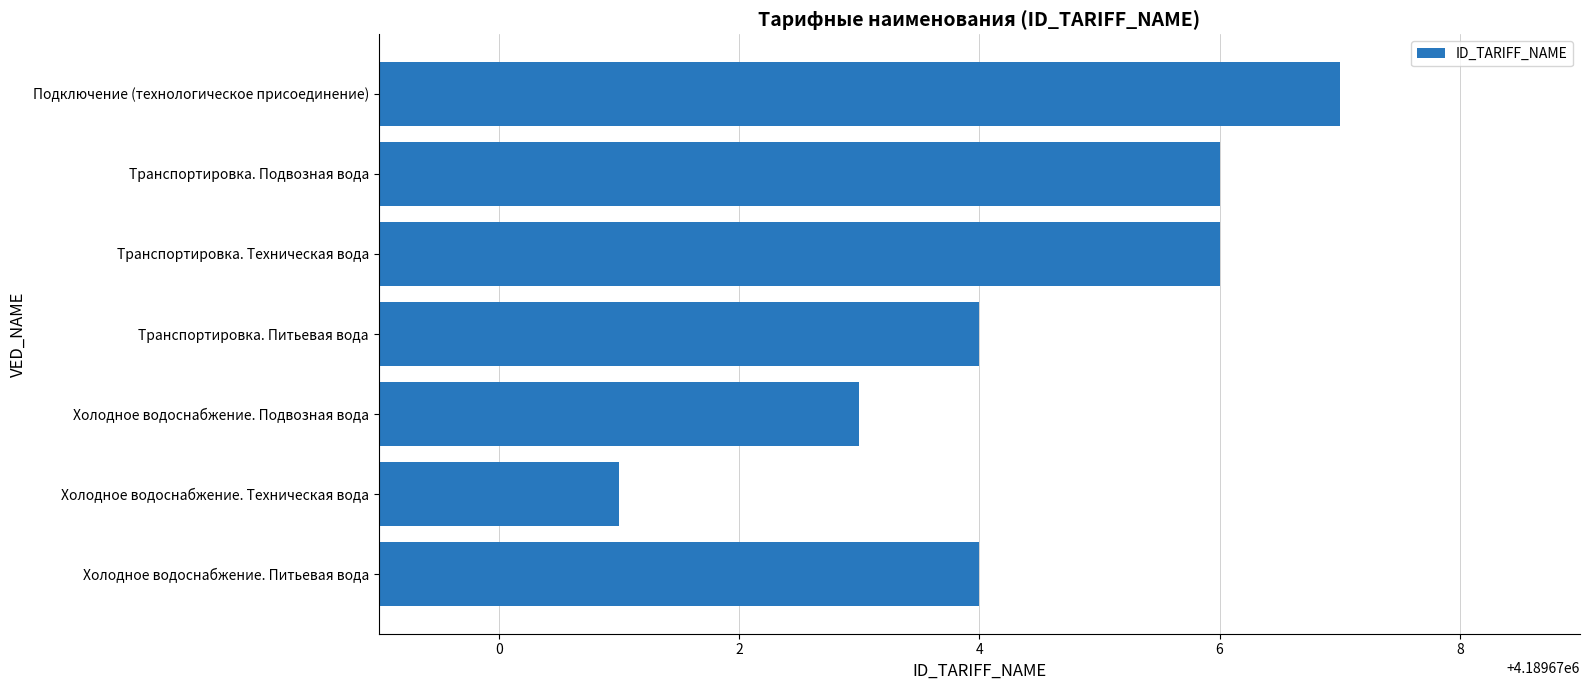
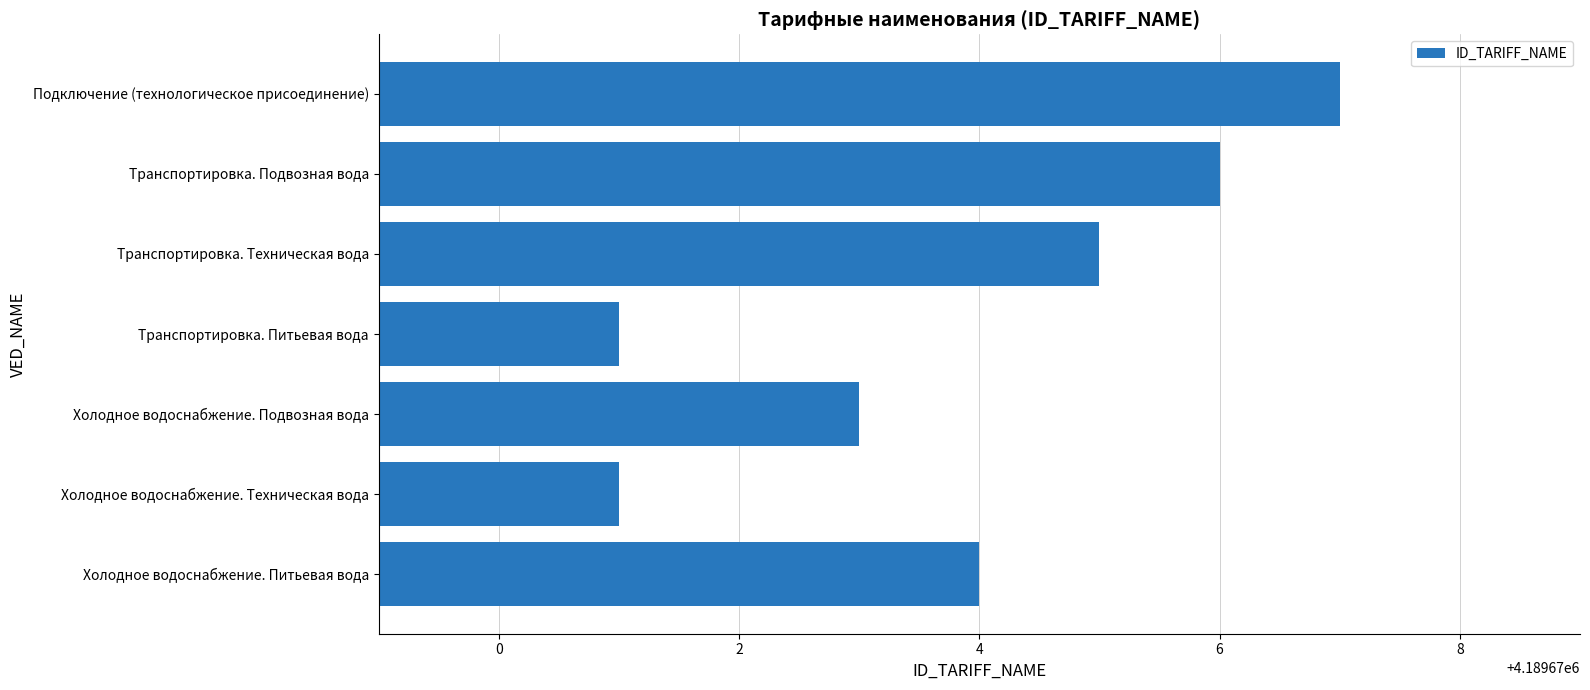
  {
    "Подключение (технологическое присоединение)": 4189677,
    "Транспортировка. Подвозная вода": 4189676,
-   "Транспортировка. Техническая вода": 4189676,
-   "Транспортировка. Питьевая вода": 4189674,
+   "Транспортировка. Техническая вода": 4189675,
+   "Транспортировка. Питьевая вода": 4189671,
    "Холодное водоснабжение. Подвозная вода": 4189673,
    "Холодное водоснабжение. Техническая вода": 4189671,
    "Холодное водоснабжение. Питьевая вода": 4189674
  }
